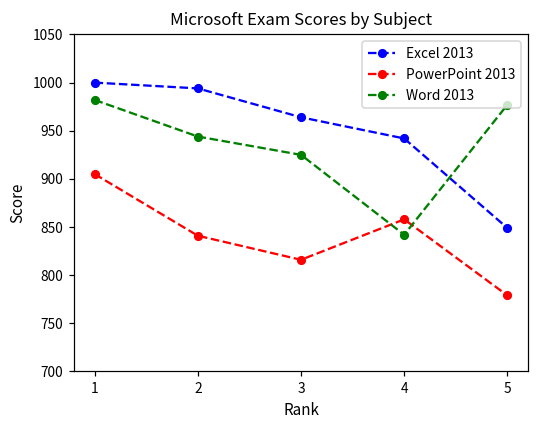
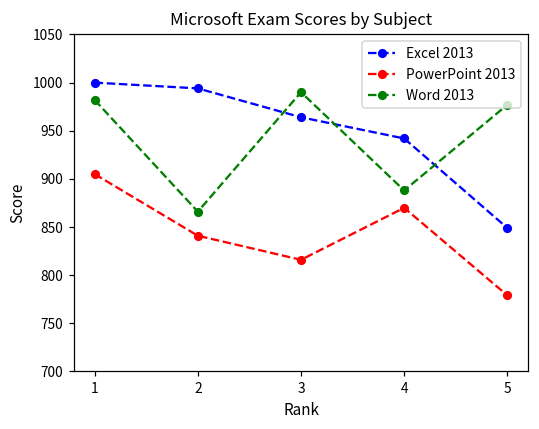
  {
    "Excel 2013": {
      "1": 1000,
      "2": 990,
      "3": 960,
      "4": 940,
      "5": 850
    },
    "PowerPoint 2013": {
      "1": 910,
      "2": 840,
      "3": 820,
-     "4": 860,
+     "4": 870,
      "5": 780
    },
    "Word 2013": {
      "1": 980,
-     "2": 940,
-     "3": 930,
-     "4": 840
+     "2": 870,
+     "3": 990,
+     "4": 890
    }
  }
